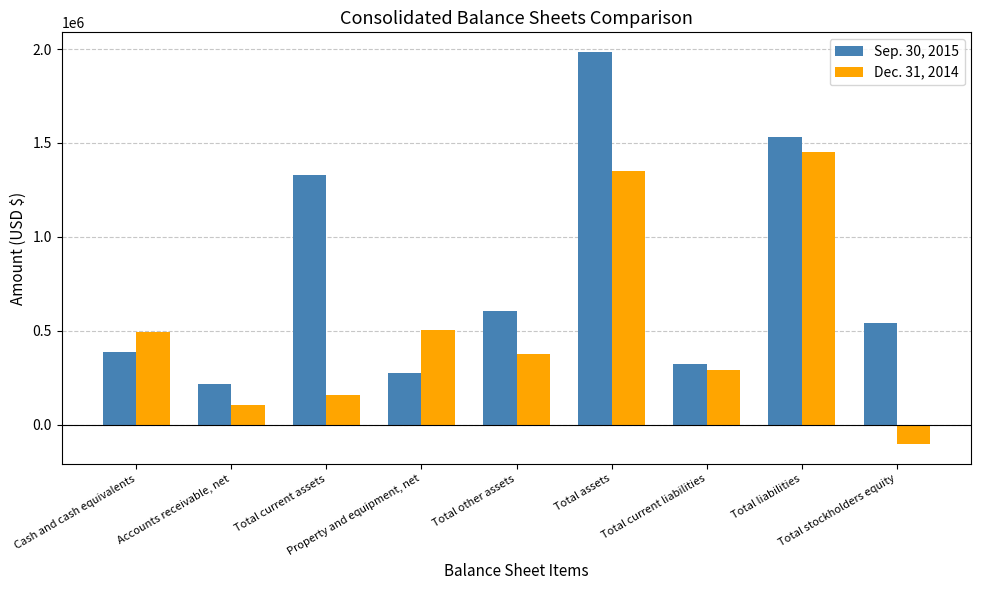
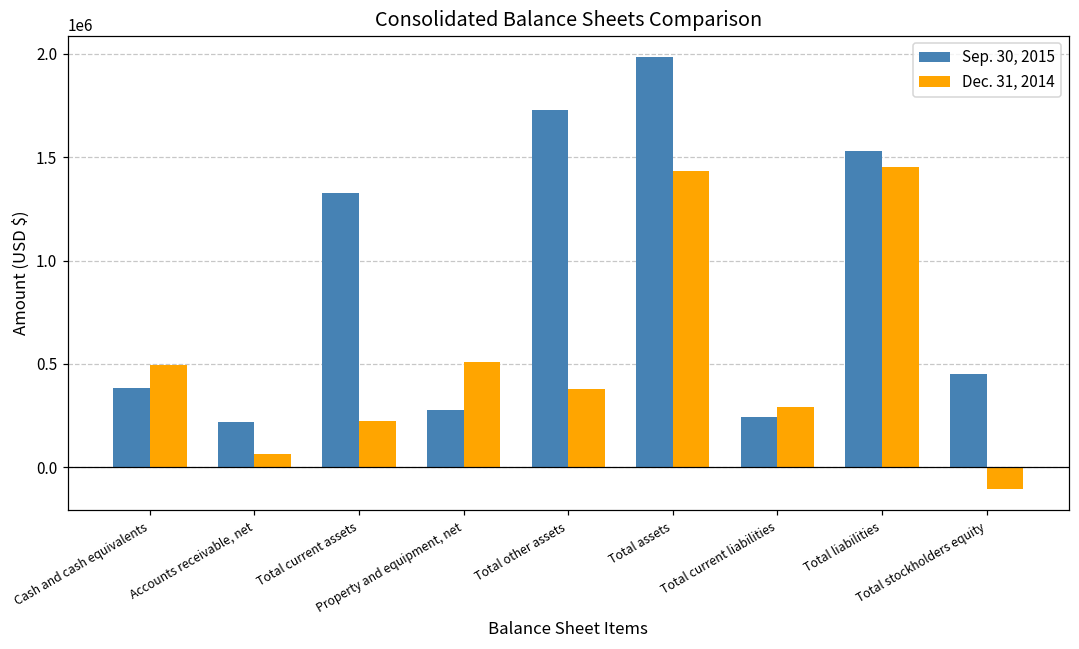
  {
    "Sep. 30, 2015": {
      "Cash and cash equivalents": 390000,
      "Accounts receivable, net": 220000,
      "Total current assets": 1330000,
      "Property and equipment, net": 280000,
-     "Total other assets": 600000,
+     "Total other assets": 1730000,
      "Total assets": 1980000,
-     "Total current liabilities": 330000,
+     "Total current liabilities": 240000,
      "Total liabilities": 1530000,
-     "Total stockholders equity": 540000
+     "Total stockholders equity": 450000
    },
    "Dec. 31, 2014": {
      "Cash and cash equivalents": 490000,
-     "Accounts receivable, net": 110000,
-     "Total current assets": 160000,
+     "Accounts receivable, net": 60000,
+     "Total current assets": 230000,
      "Property and equipment, net": 510000,
      "Total other assets": 380000,
-     "Total assets": 1350000,
+     "Total assets": 1430000,
      "Total current liabilities": 290000,
      "Total liabilities": 1450000,
      "Total stockholders equity": -100000
    }
  }
